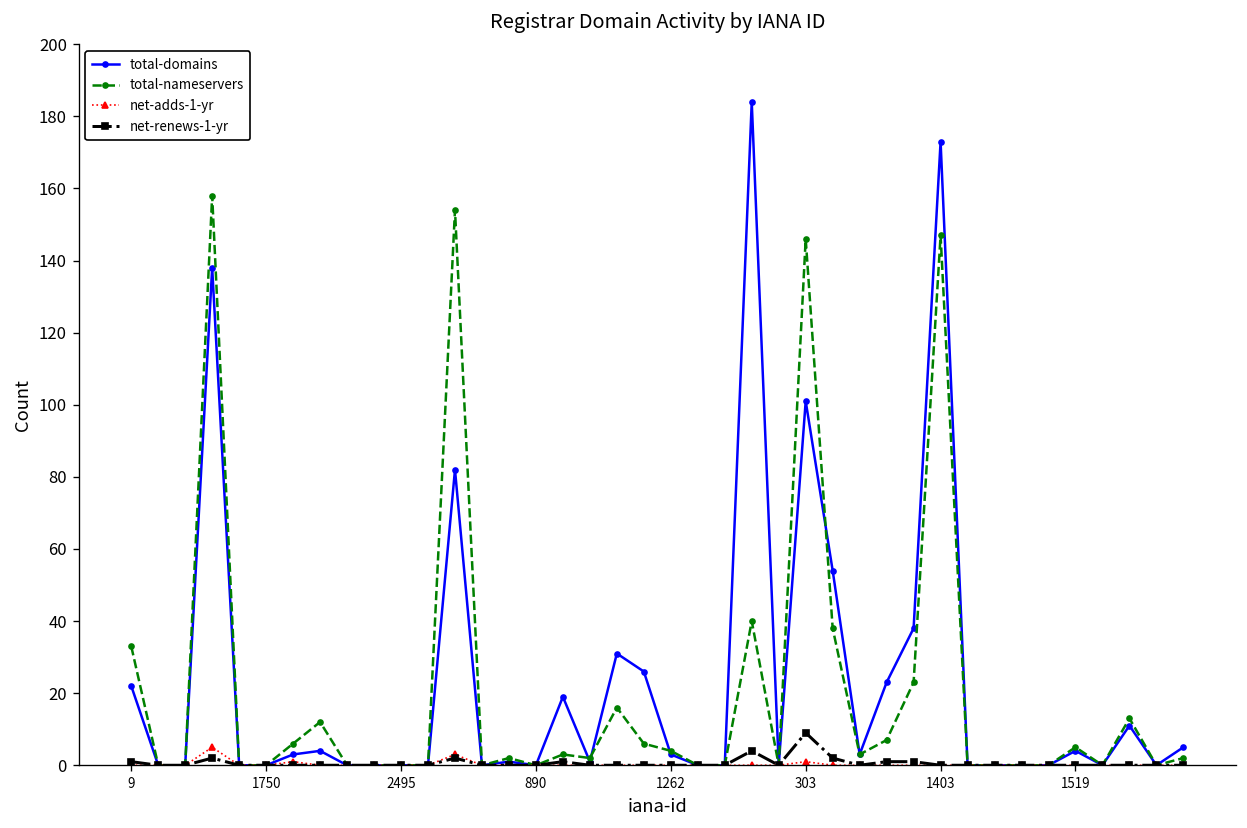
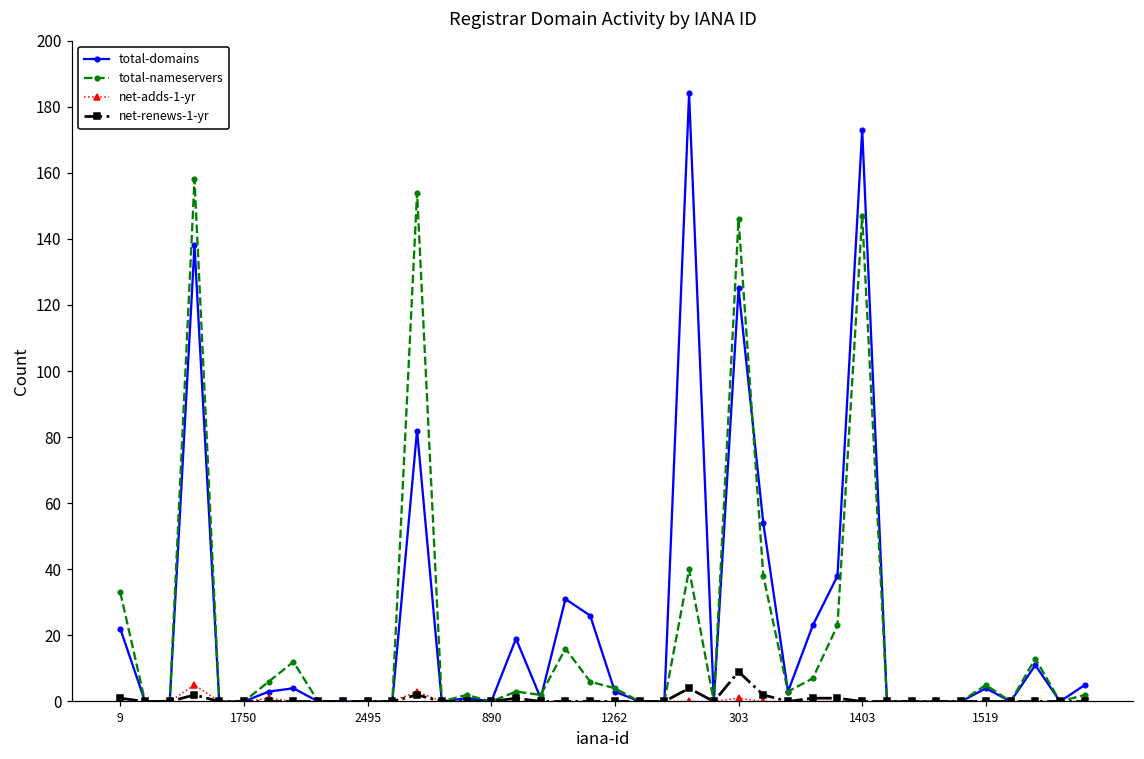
  {
    "total-domains": {
      "1262": 3,
-     "303": 101,
+     "303": 125,
      "1403": 173,
      "1519": 4
    },
    "total-nameservers": {
      "1262": 4,
      "303": 146,
      "1403": 147,
      "1519": 5
    },
    "net-adds-1-yr": {
      "303": 1
    },
    "net-renews-1-yr": {
      "303": 9
    }
  }
